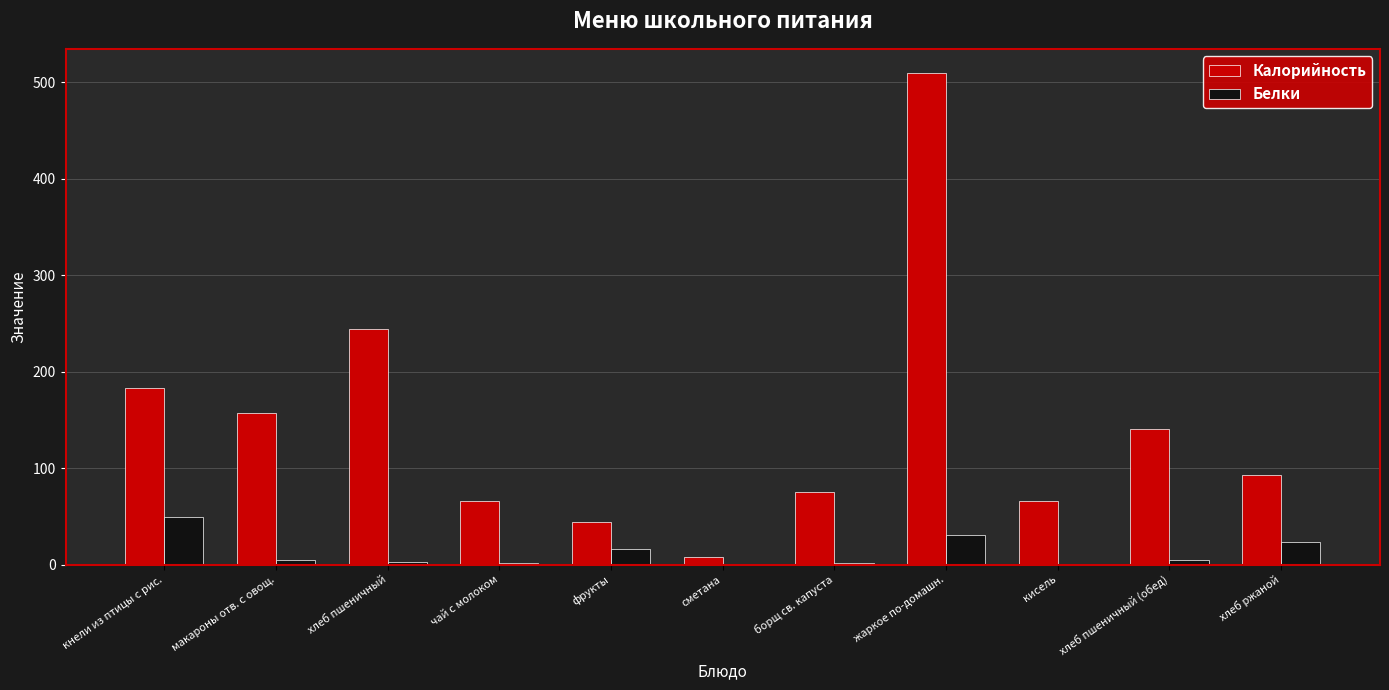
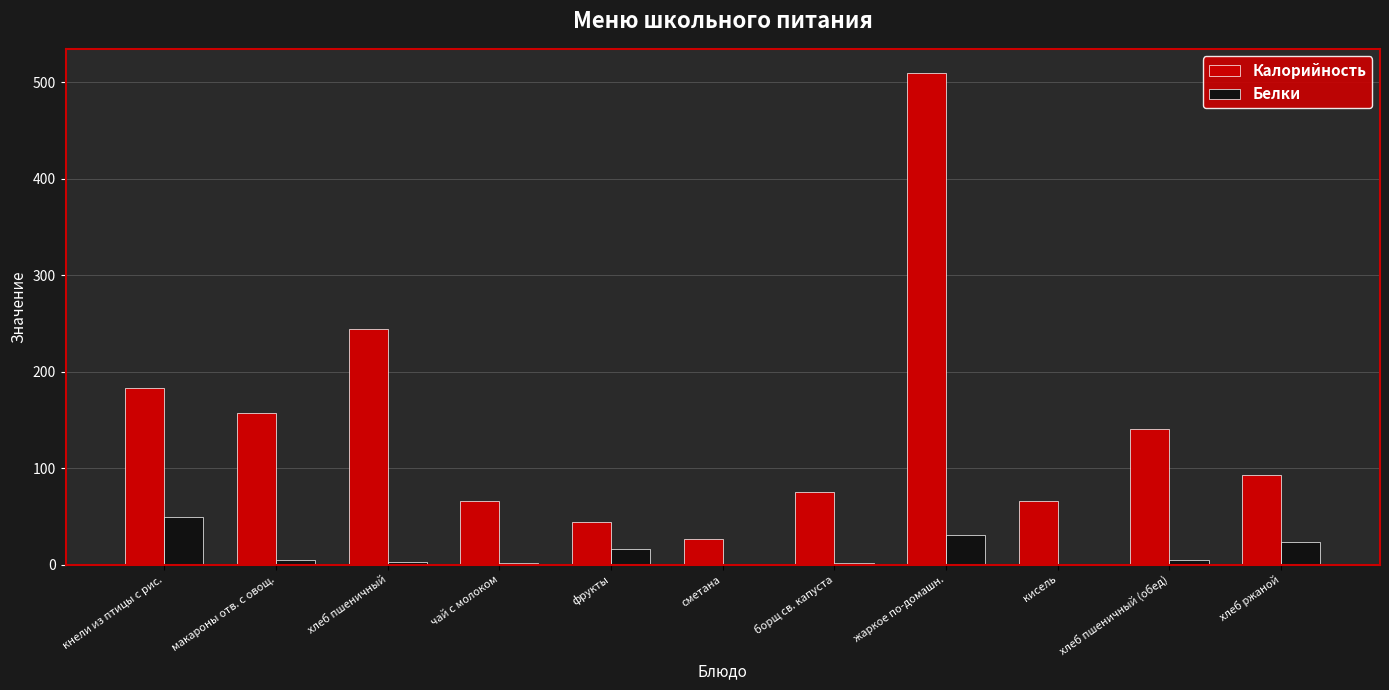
  {
    "Калорийность": {
      "кнели из птицы с рис.": 180,
      "макароны отв. с овощ.": 160,
      "хлеб пшеничный": 240,
      "чай с молоком": 70,
      "фрукты": 40,
-     "сметана": 10,
+     "сметана": 30,
      "борщ св. капуста": 80,
      "жаркое по-домашн.": 510,
      "кисель": 70,
      "хлеб пшеничный (обед)": 140,
      "хлеб ржаной": 90
    },
    "Белки": {
      "кнели из птицы с рис.": 50,
      "макароны отв. с овощ.": 10,
      "фрукты": 20,
      "жаркое по-домашн.": 30,
      "кисель": 0,
      "хлеб пшеничный (обед)": 0,
      "хлеб ржаной": 20
    }
  }
